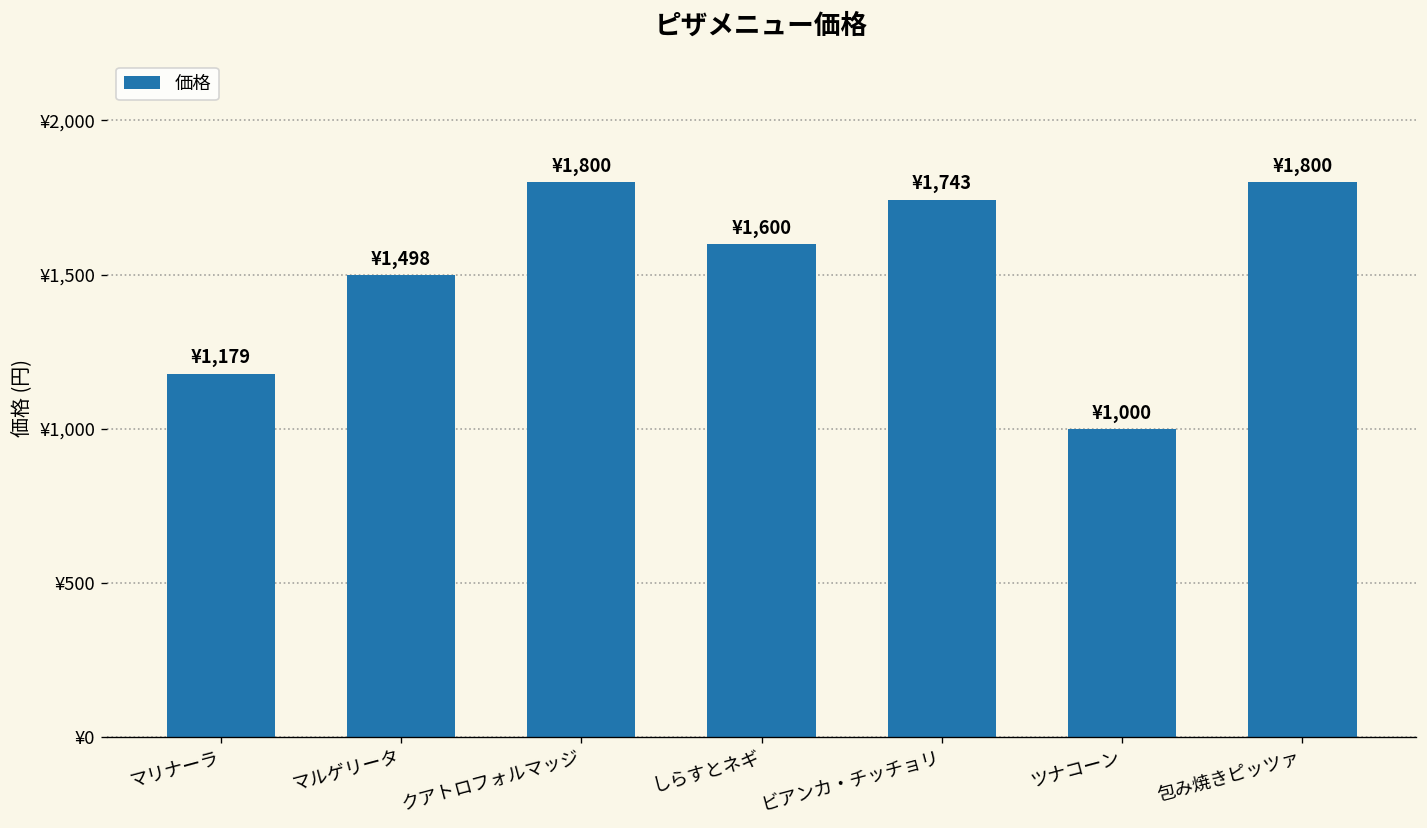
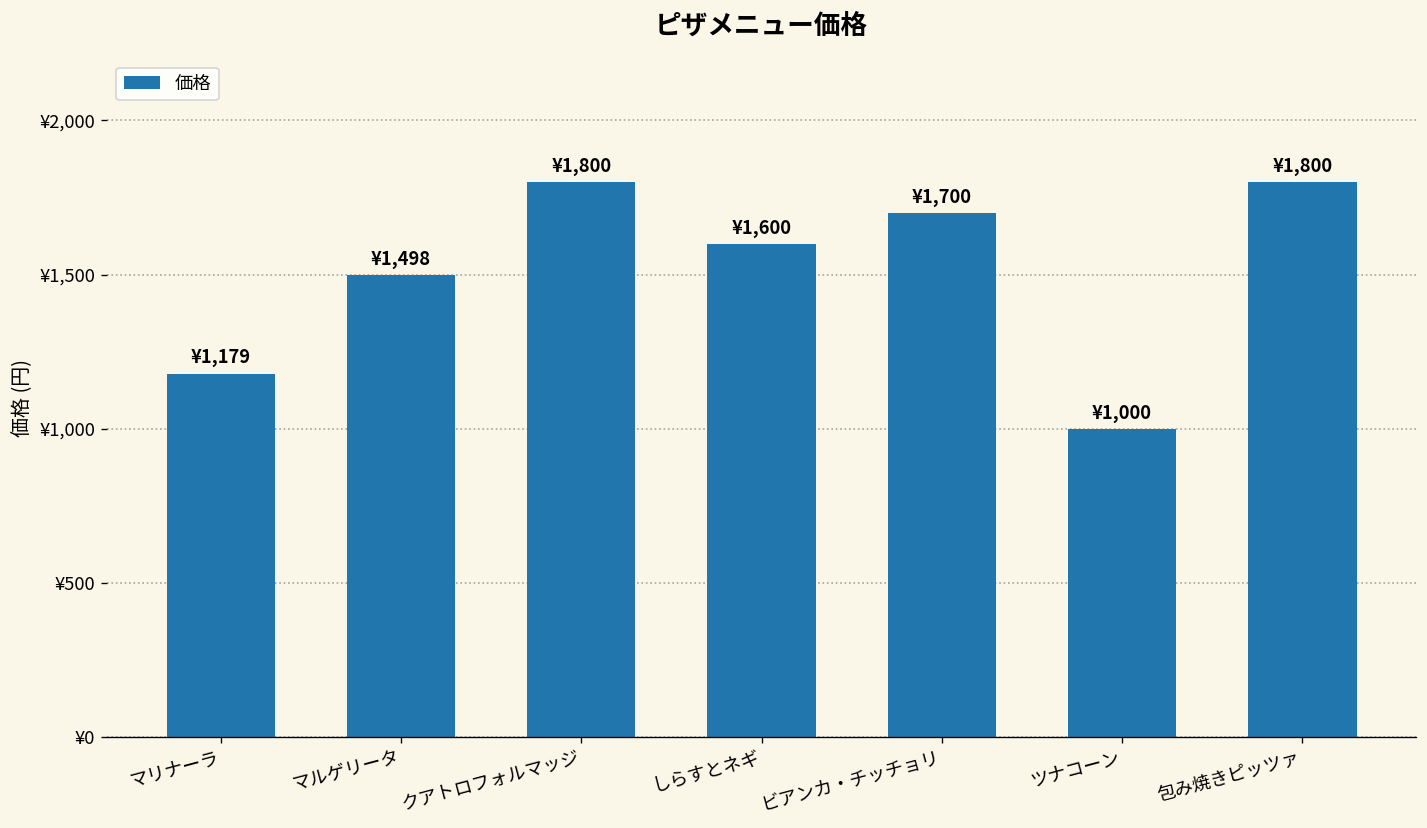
  {
    "マリナーラ": "¥1,179",
    "マルゲリータ": "¥1,498",
    "クアトロフォルマッジ": "¥1,800",
    "しらすとネギ": "¥1,600",
-   "ビアンカ・チッチョリ": "¥1,743",
+   "ビアンカ・チッチョリ": "¥1,700",
    "ツナコーン": "¥1,000",
    "包み焼きピッツァ": "¥1,800"
  }
